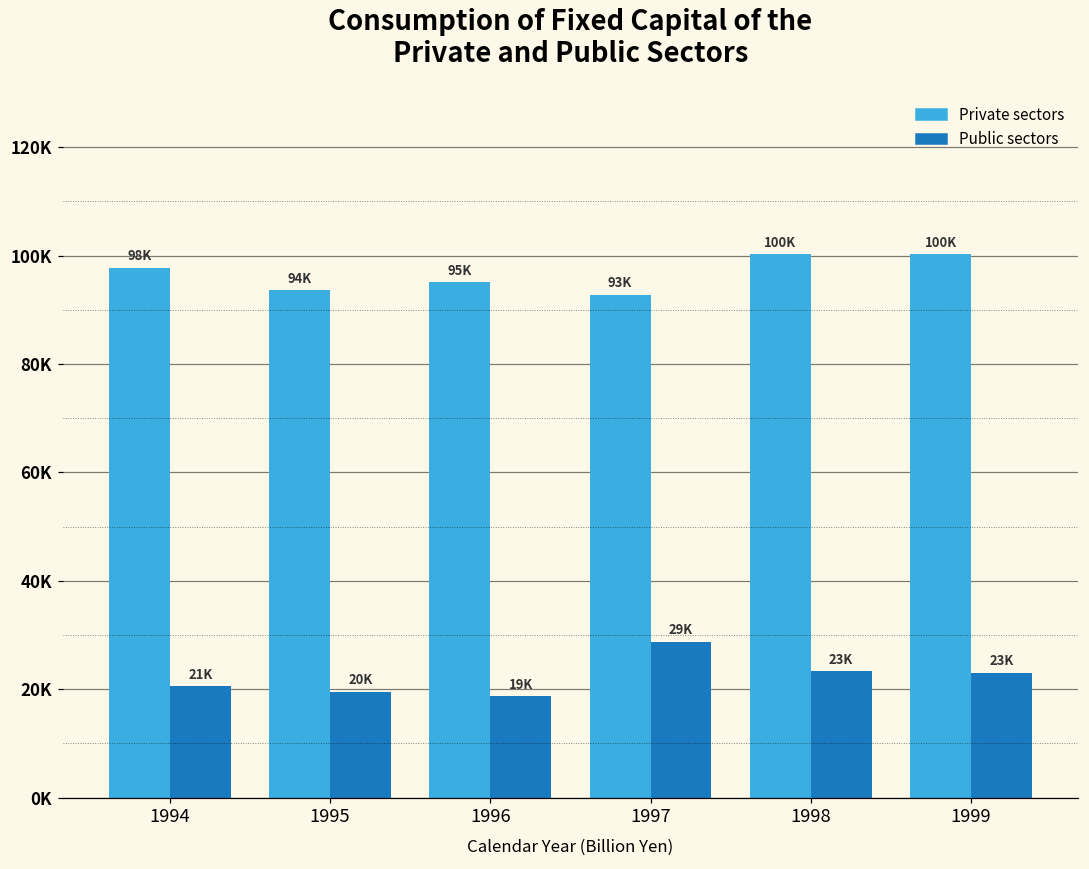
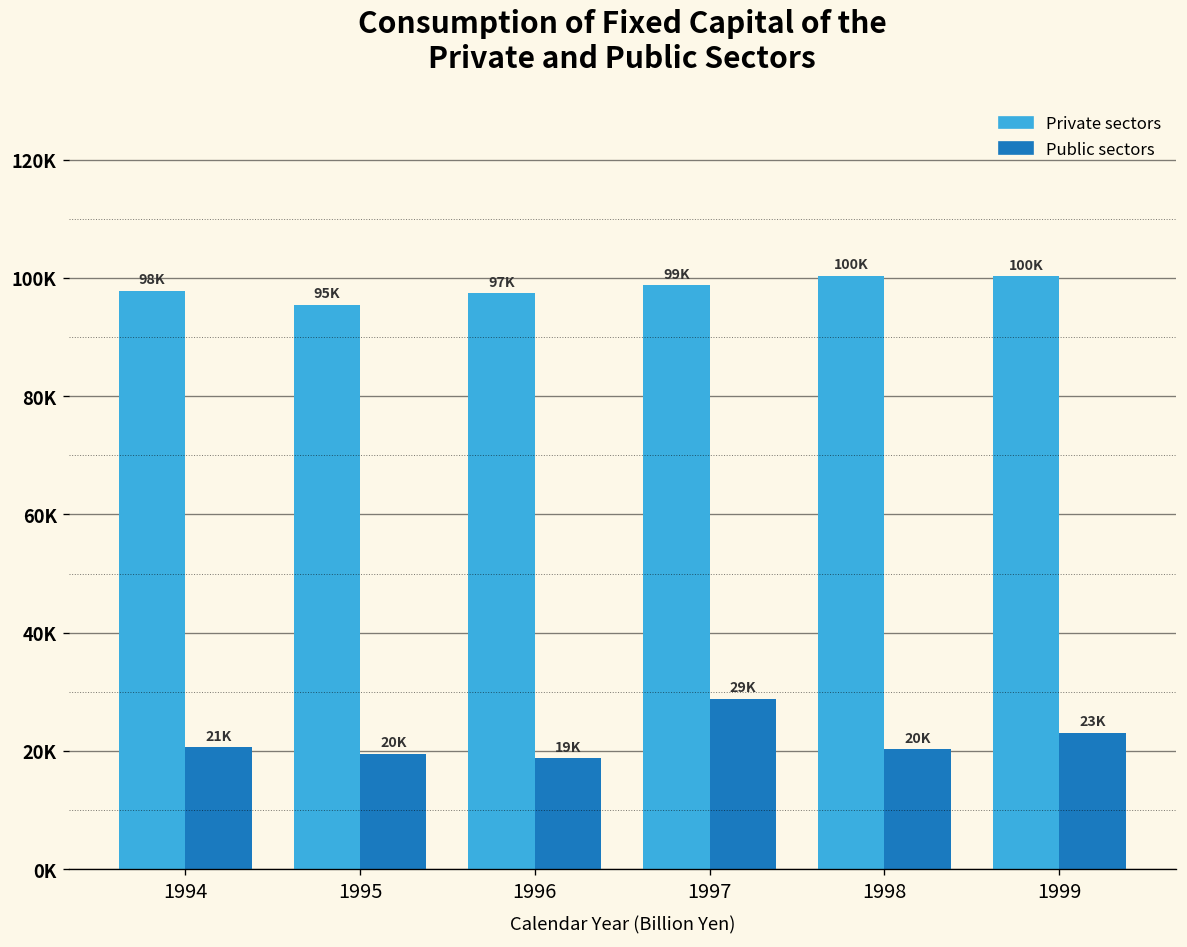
  {
    "Private sectors": {
      "1994": "98K",
-     "1995": "94K",
-     "1996": "95K",
-     "1997": "93K",
+     "1995": "95K",
+     "1996": "97K",
+     "1997": "99K",
      "1998": "100K",
      "1999": "100K"
    },
    "Public sectors": {
      "1994": "21K",
      "1995": "20K",
      "1996": "19K",
      "1997": "29K",
-     "1998": "23K",
+     "1998": "20K",
      "1999": "23K"
    }
  }
